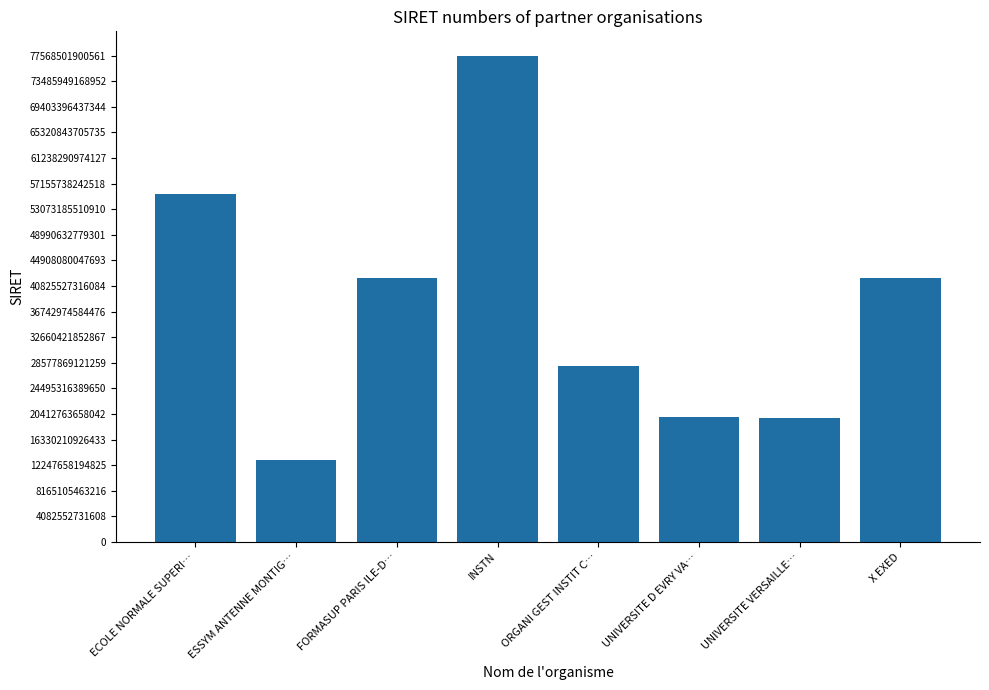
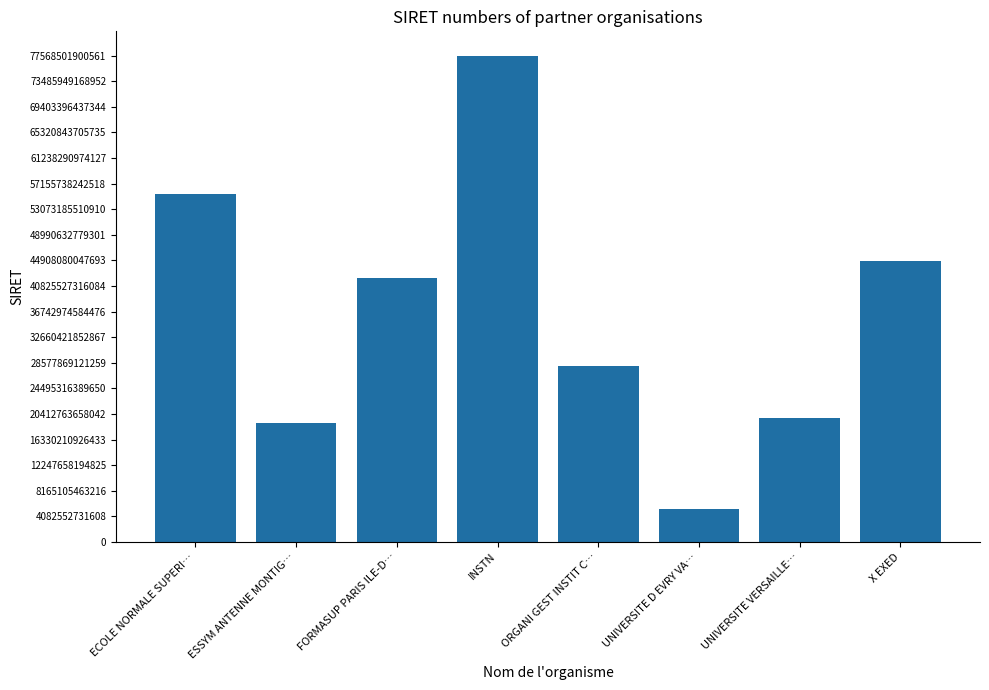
  {
    "ECOLE NORMALE SUPERI…": 56000000000000,
-   "ESSYM ANTENNE MONTIG…": 13000000000000,
+   "ESSYM ANTENNE MONTIG…": 19000000000000,
    "FORMASUP PARIS ILE-D…": 42000000000000,
    "INSTN": 78000000000000,
    "ORGANI GEST INSTIT C…": 28000000000000,
-   "UNIVERSITE D EVRY VA…": 20000000000000,
+   "UNIVERSITE D EVRY VA…": 5000000000000,
    "UNIVERSITE VERSAILLE…": 20000000000000,
-   "X EXED": 42000000000000
+   "X EXED": 45000000000000
  }
